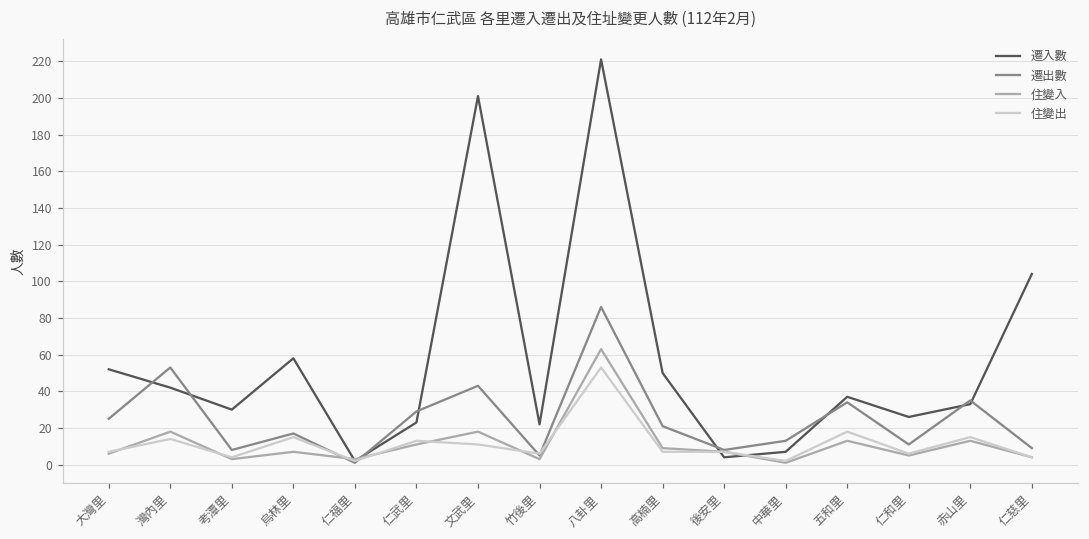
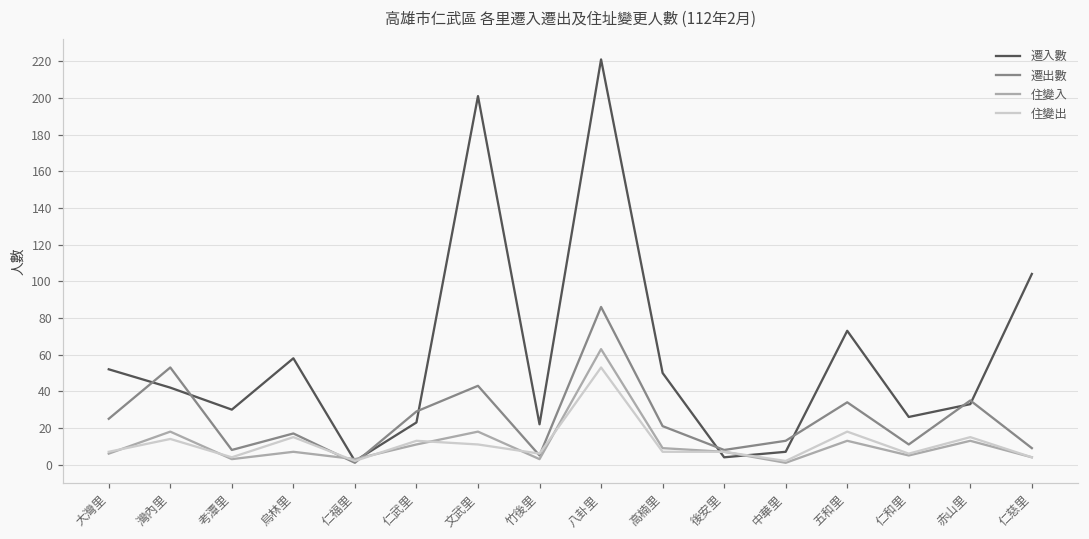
  {
    "遷入數": {
      "大灣里": 52,
      "灣內里": 42,
      "考潭里": 30,
      "烏林里": 58,
      "仁武里": 23,
      "文武里": 201,
      "竹後里": 22,
      "八卦里": 221,
      "高楠里": 50,
      "後安里": 4,
      "中華里": 7,
-     "五和里": 37,
+     "五和里": 73,
      "仁和里": 26,
      "赤山里": 33,
      "仁慈里": 104
    }
  }
